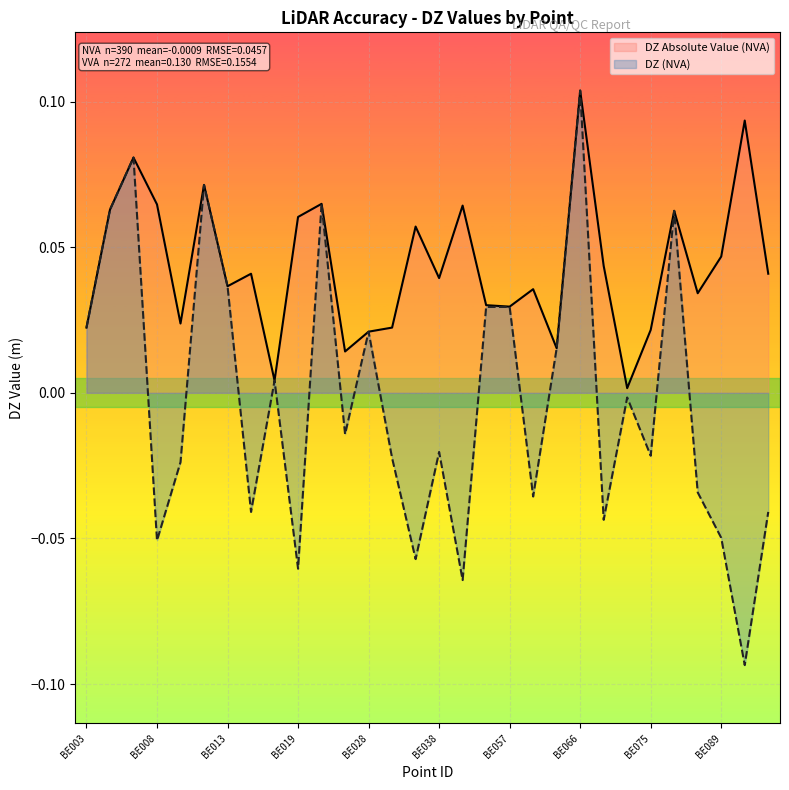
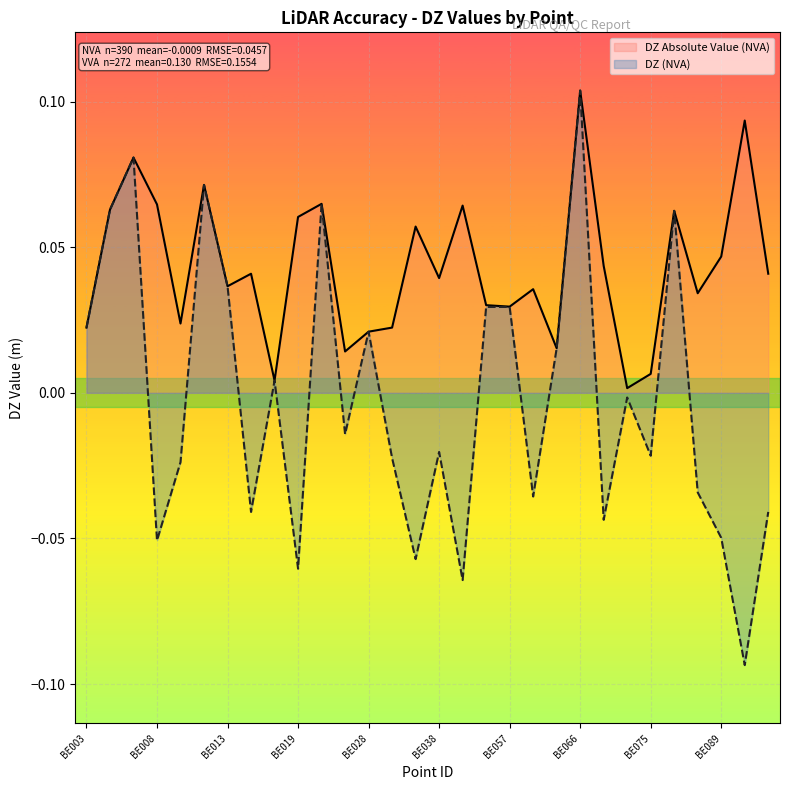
  {
    "DZ Absolute Value (NVA)": {
      "BE008": 0.065,
      "BE019": 0.060,
      "BE038": 0.039,
-     "BE075": 0.022,
+     "BE075": 0.007,
      "BE089": 0.047
    }
  }
